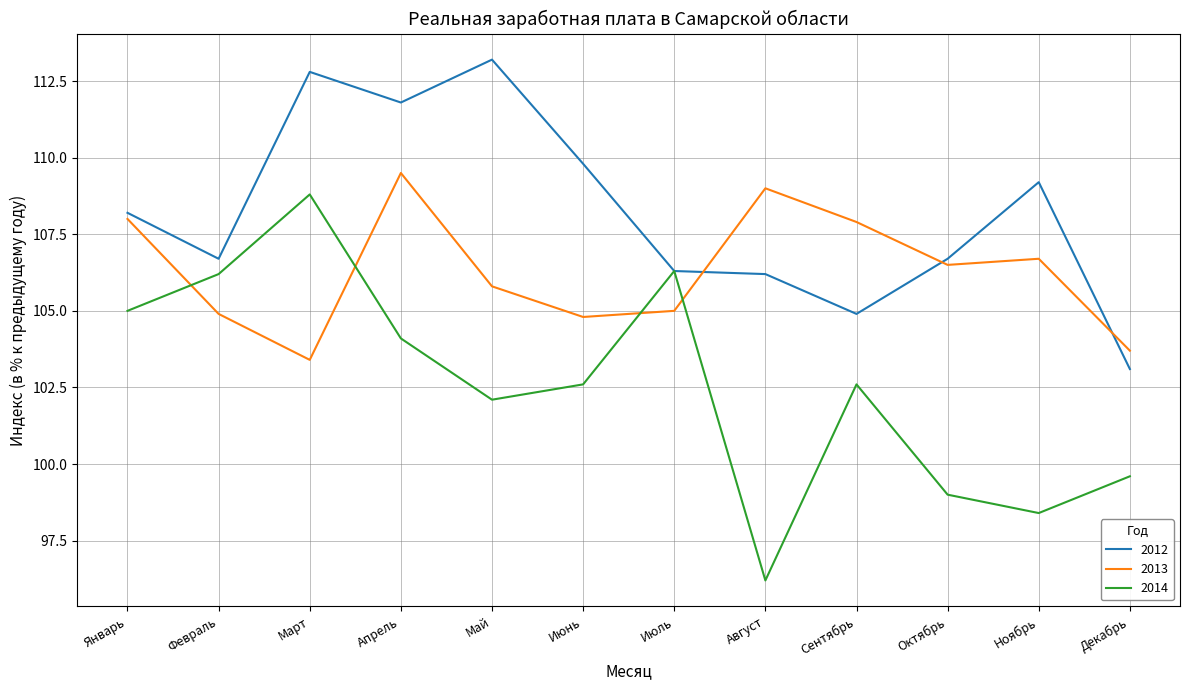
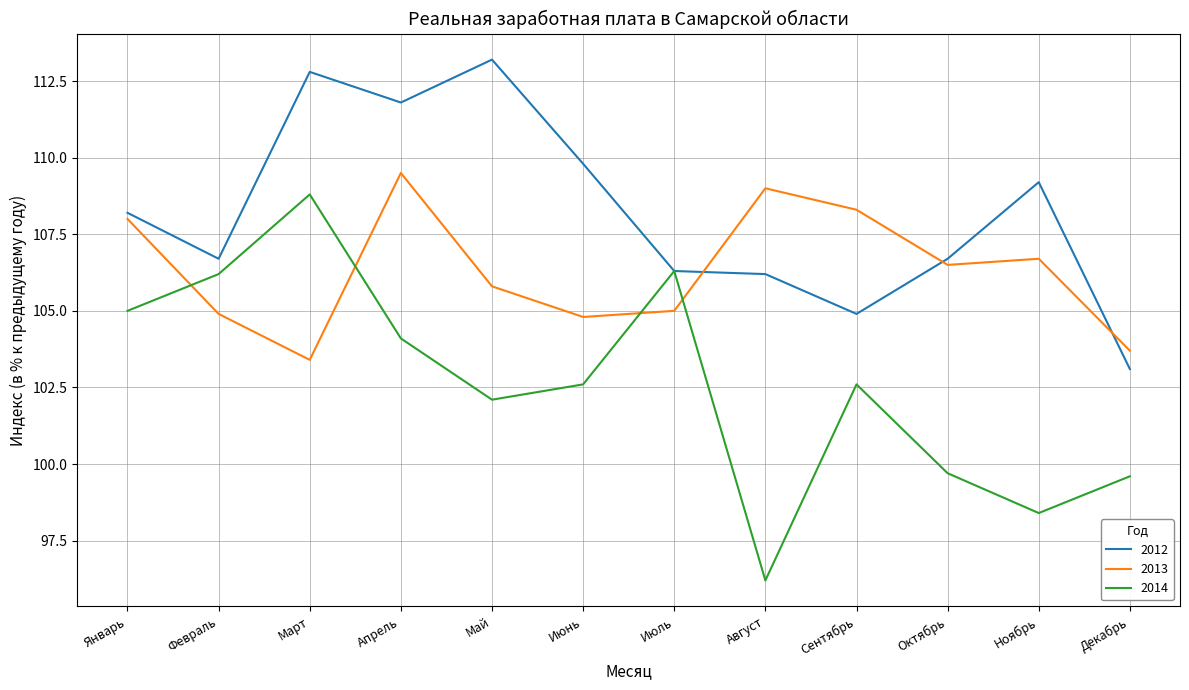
  {
    "2012": {
      "Январь": 108.2,
      "Февраль": 106.7,
      "Март": 112.8,
      "Апрель": 111.8,
      "Май": 113.2,
      "Июнь": 109.8,
      "Август": 106.2,
      "Сентябрь": 104.9,
      "Октябрь": 106.7,
      "Ноябрь": 109.2,
      "Декабрь": 103.1
    },
    "2013": {
      "Январь": 108.0,
      "Февраль": 104.9,
      "Март": 103.4,
      "Апрель": 109.5,
      "Май": 105.8,
      "Июнь": 104.8,
      "Июль": 105.0,
      "Август": 109.0,
-     "Сентябрь": 107.9,
+     "Сентябрь": 108.3,
      "Октябрь": 106.5,
      "Ноябрь": 106.7,
      "Декабрь": 103.7
    },
    "2014": {
      "Январь": 105.0,
      "Февраль": 106.2,
      "Март": 108.8,
      "Апрель": 104.1,
      "Май": 102.1,
      "Июнь": 102.6,
      "Август": 96.2,
      "Сентябрь": 102.6,
-     "Октябрь": 99.0,
+     "Октябрь": 99.7,
      "Ноябрь": 98.4,
      "Декабрь": 99.6
    }
  }
